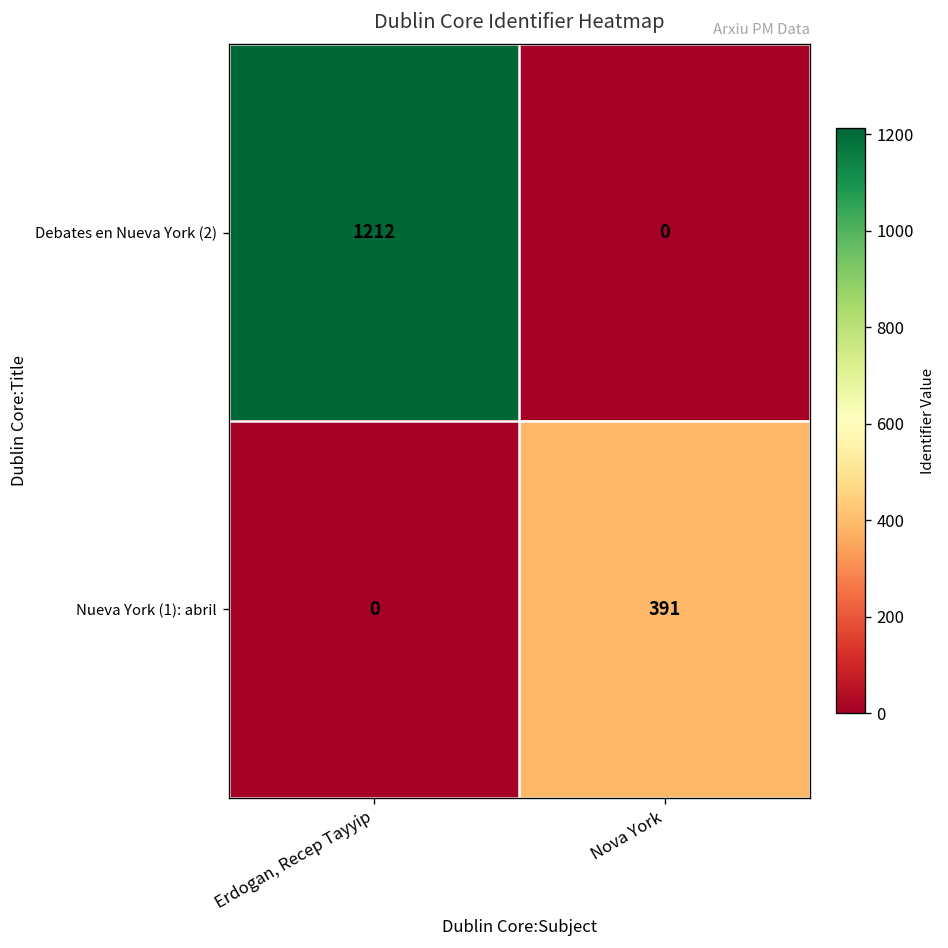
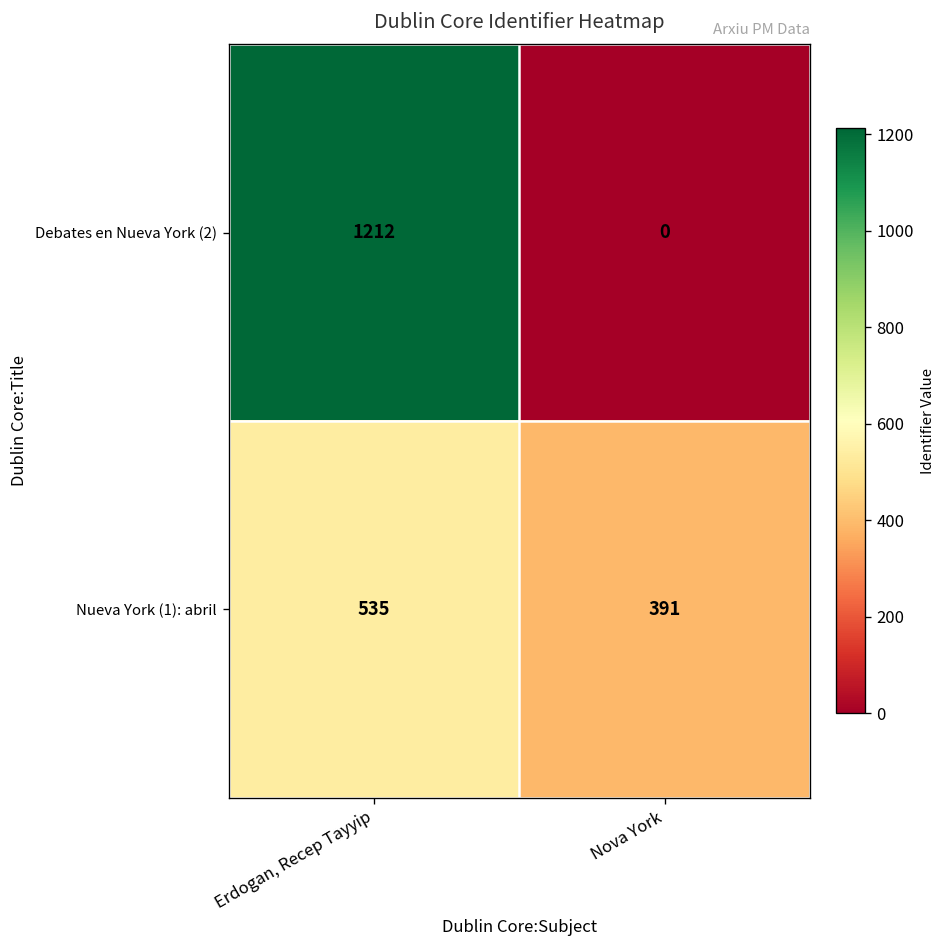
  {
    "Debates en Nueva York (2)": {
      "Erdogan, Recep Tayyip": 1212,
      "Nova York": 0
    },
    "Nueva York (1): abril": {
-     "Erdogan, Recep Tayyip": 0,
+     "Erdogan, Recep Tayyip": 535,
      "Nova York": 391
    }
  }
